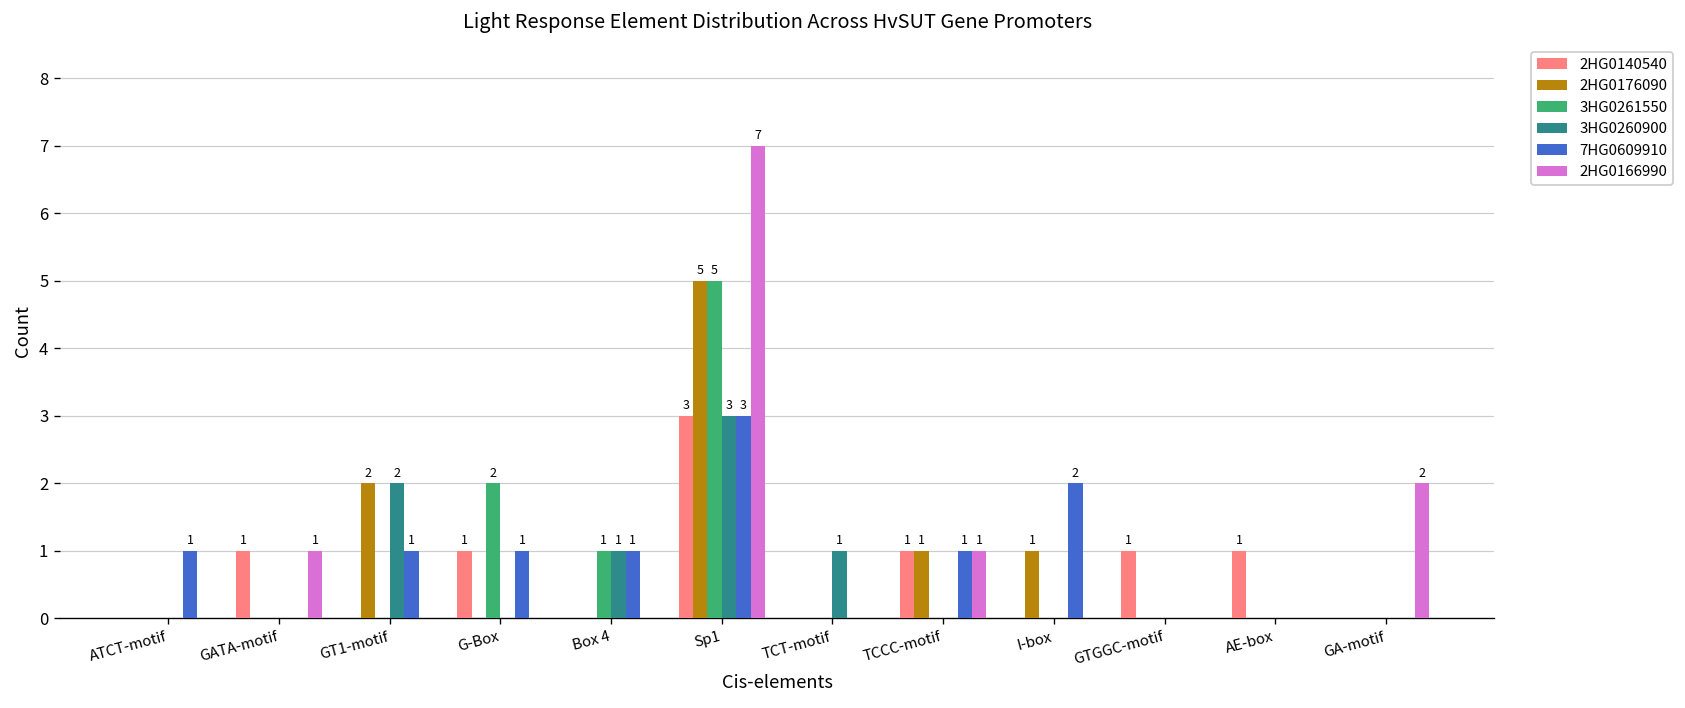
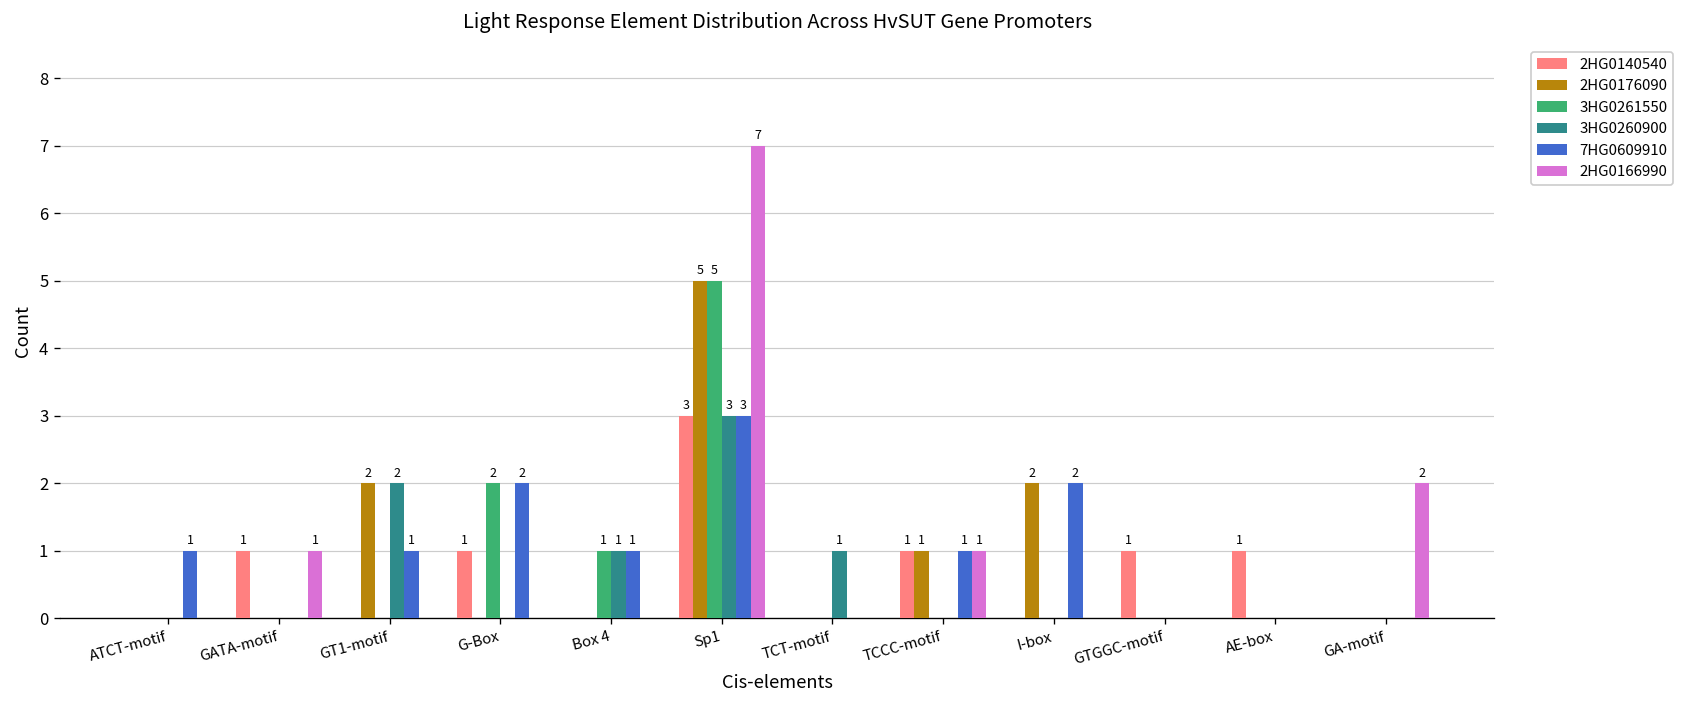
  {
    "2HG0140540": {
      "GATA-motif": 1,
      "G-Box": 1,
      "Sp1": 3,
      "TCCC-motif": 1,
      "GTGGC-motif": 1,
      "AE-box": 1
    },
    "2HG0176090": {
      "GT1-motif": 2,
      "Sp1": 5,
      "TCCC-motif": 1,
-     "I-box": 1
+     "I-box": 2
    },
    "7HG0609910": {
      "ATCT-motif": 1,
      "GT1-motif": 1,
-     "G-Box": 1,
+     "G-Box": 2,
      "Box 4": 1,
      "Sp1": 3,
      "TCCC-motif": 1,
      "I-box": 2
    },
    "2HG0166990": {
      "GATA-motif": 1,
      "Sp1": 7,
      "TCCC-motif": 1,
      "GA-motif": 2
    }
  }
